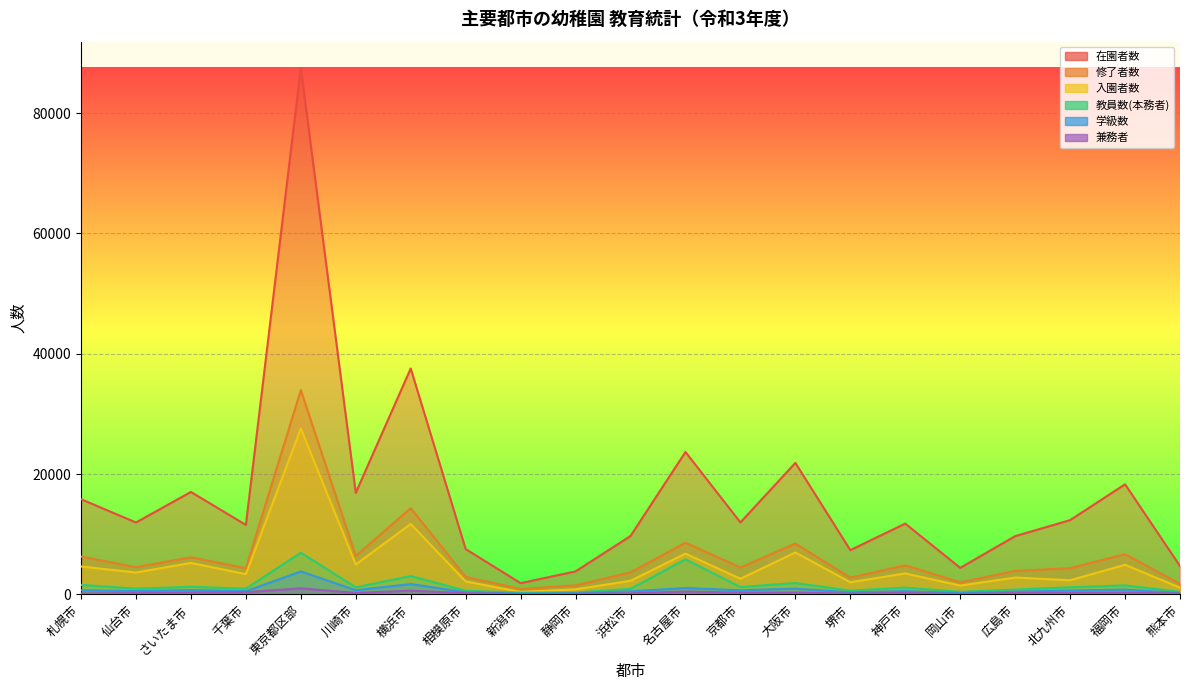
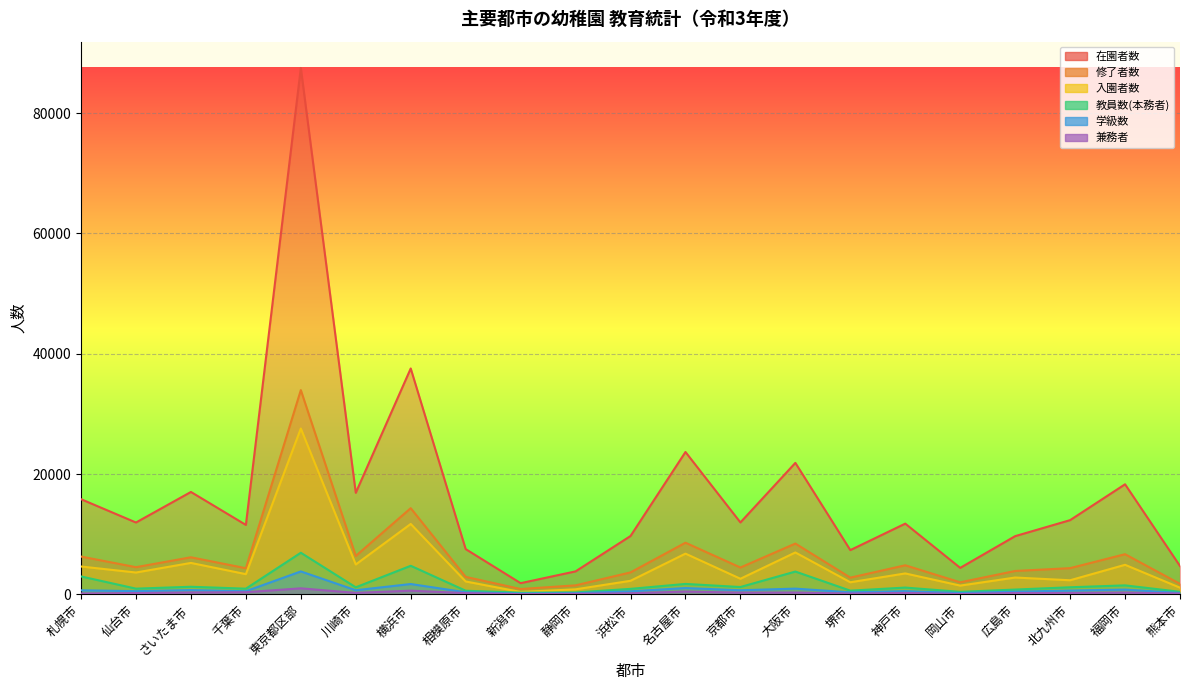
  {
    "教員数(本務者)": {
-     "札幌市": 2000,
+     "札幌市": 3000,
      "仙台市": 1000,
      "さいたま市": 1000,
      "東京都区部": 7000,
      "川崎市": 1000,
-     "横浜市": 3000,
-     "名古屋市": 6000,
+     "横浜市": 5000,
+     "名古屋市": 2000,
      "京都市": 1000,
-     "大阪市": 2000,
+     "大阪市": 4000,
      "神戸市": 1000,
      "北九州市": 1000,
      "福岡市": 1000
    },
    "学級数": {
      "札幌市": 1000,
      "東京都区部": 4000,
      "川崎市": 1000,
      "横浜市": 2000,
      "名古屋市": 1000,
      "大阪市": 1000,
      "福岡市": 1000
    },
    "兼務者": {
      "札幌市": 0,
      "東京都区部": 1000,
      "川崎市": 0,
      "横浜市": 1000,
      "名古屋市": 0,
      "大阪市": 0,
      "福岡市": 0
    }
  }
